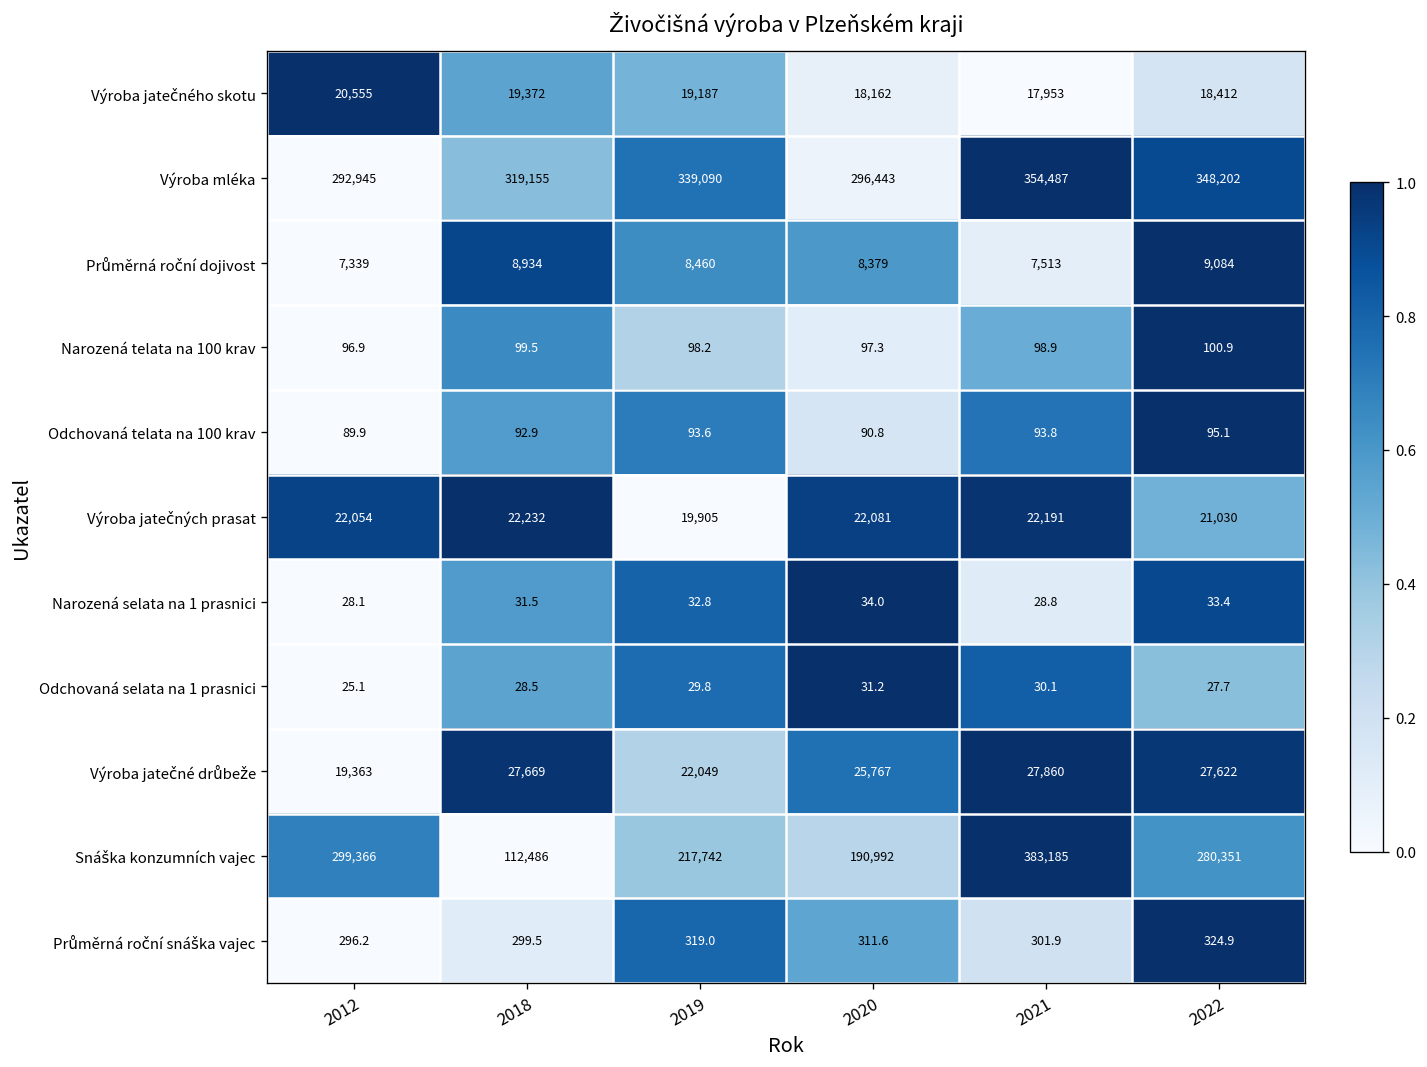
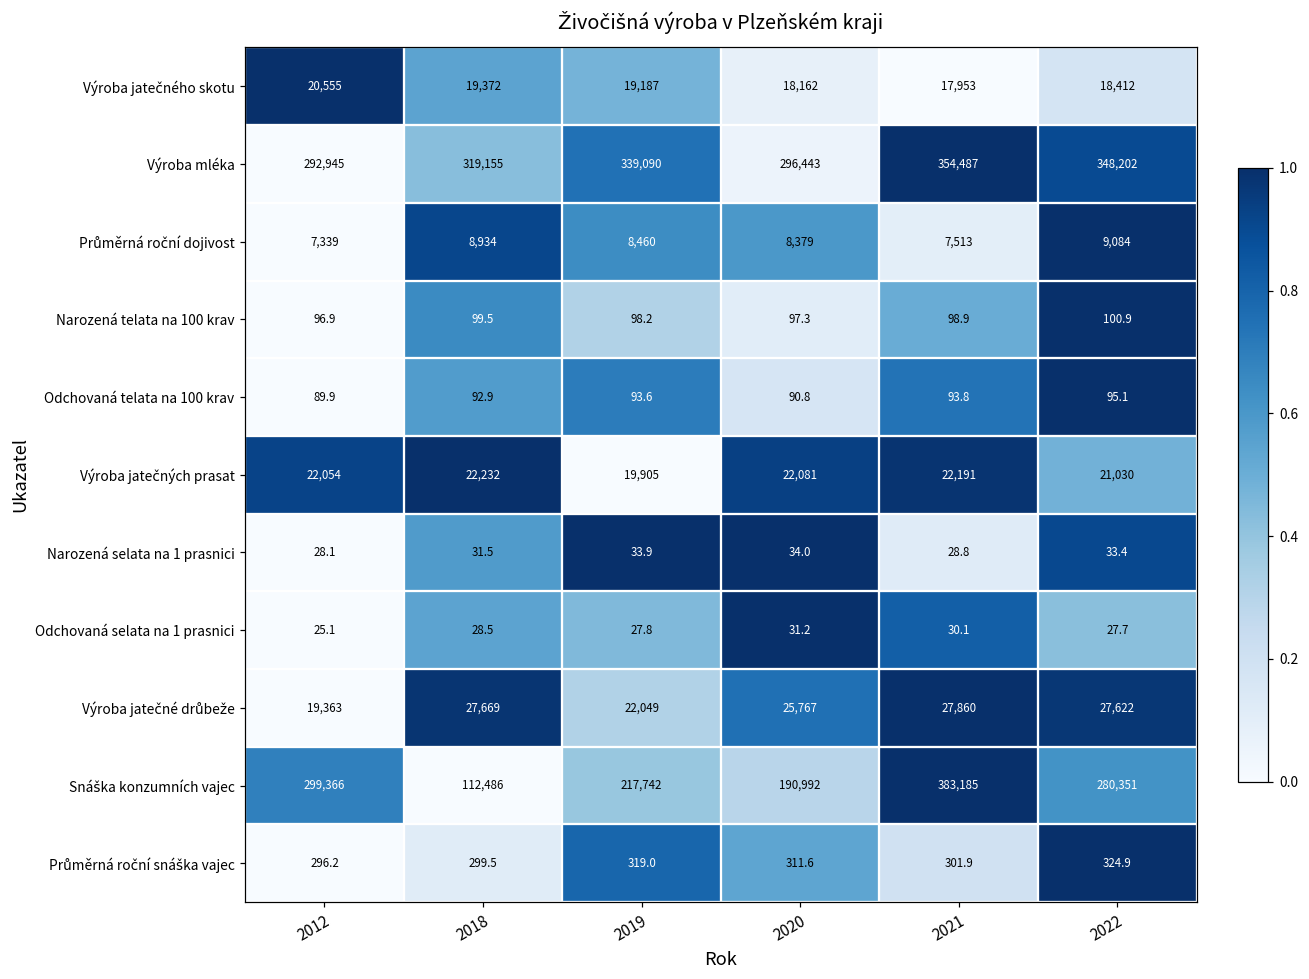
  {
    "Výroba jatečného skotu": {
      "2012": "20,555",
      "2018": "19,372",
      "2019": "19,187",
      "2020": "18,162",
      "2021": "17,953",
      "2022": "18,412"
    },
    "Výroba mléka": {
      "2012": "292,945",
      "2018": "319,155",
      "2019": "339,090",
      "2020": "296,443",
      "2021": "354,487",
      "2022": "348,202"
    },
    "Průměrná roční dojivost": {
      "2012": "7,339",
      "2018": "8,934",
      "2019": "8,460",
      "2020": "8,379",
      "2021": "7,513",
      "2022": "9,084"
    },
    "Narozená telata na 100 krav": {
      "2012": "96.9",
      "2018": "99.5",
      "2019": "98.2",
      "2020": "97.3",
      "2021": "98.9",
      "2022": "100.9"
    },
    "Odchovaná telata na 100 krav": {
      "2012": "89.9",
      "2018": "92.9",
      "2019": "93.6",
      "2020": "90.8",
      "2021": "93.8",
      "2022": "95.1"
    },
    "Výroba jatečných prasat": {
      "2012": "22,054",
      "2018": "22,232",
      "2019": "19,905",
      "2020": "22,081",
      "2021": "22,191",
      "2022": "21,030"
    },
    "Narozená selata na 1 prasnici": {
      "2012": "28.1",
      "2018": "31.5",
-     "2019": "32.8",
+     "2019": "33.9",
      "2020": "34.0",
      "2021": "28.8",
      "2022": "33.4"
    },
    "Odchovaná selata na 1 prasnici": {
      "2012": "25.1",
      "2018": "28.5",
-     "2019": "29.8",
+     "2019": "27.8",
      "2020": "31.2",
      "2021": "30.1",
      "2022": "27.7"
    },
    "Výroba jatečné drůbeže": {
      "2012": "19,363",
      "2018": "27,669",
      "2019": "22,049",
      "2020": "25,767",
      "2021": "27,860",
      "2022": "27,622"
    },
    "Snáška konzumních vajec": {
      "2012": "299,366",
      "2018": "112,486",
      "2019": "217,742",
      "2020": "190,992",
      "2021": "383,185",
      "2022": "280,351"
    },
    "Průměrná roční snáška vajec": {
      "2012": "296.2",
      "2018": "299.5",
      "2019": "319.0",
      "2020": "311.6",
      "2021": "301.9",
      "2022": "324.9"
    }
  }
